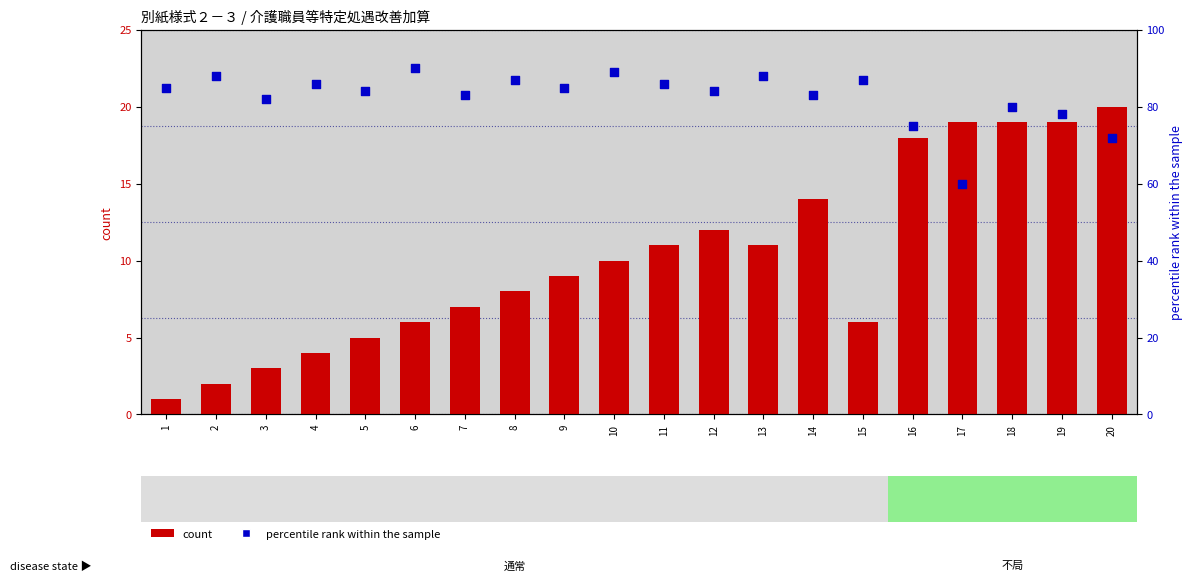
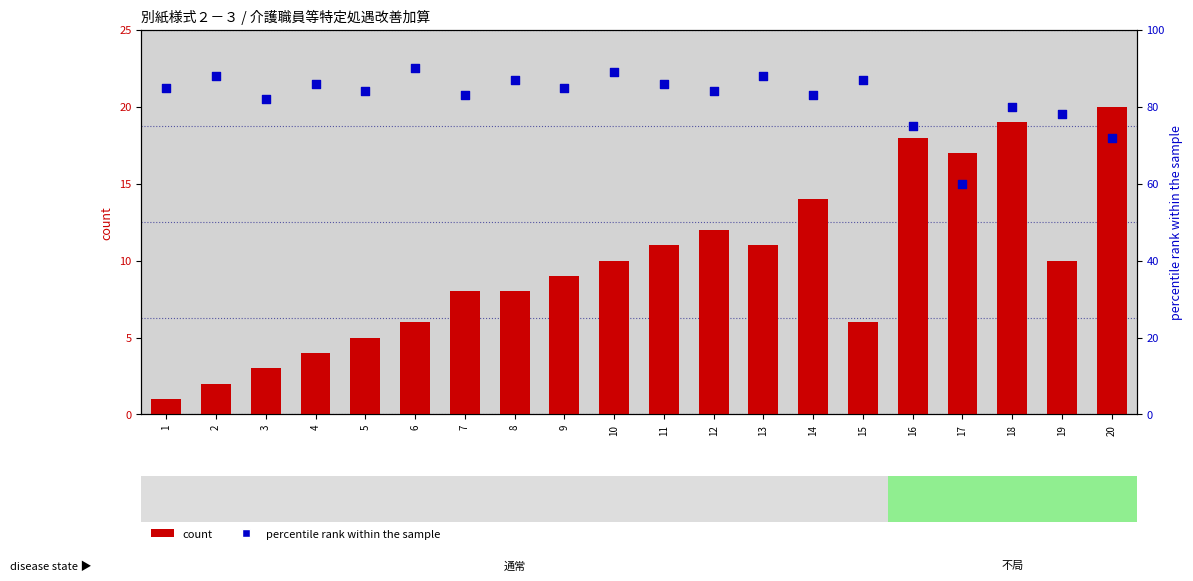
  {
    "count": {
      "1": 1,
      "2": 2,
      "3": 3,
      "4": 4,
      "5": 5,
      "6": 6,
-     "7": 7,
+     "7": 8,
      "8": 8,
      "9": 9,
      "10": 10,
      "11": 11,
      "12": 12,
      "13": 11,
      "14": 14,
      "15": 6,
      "16": 18,
-     "17": 19,
+     "17": 17,
      "18": 19,
-     "19": 19,
+     "19": 10,
      "20": 20
    }
  }
